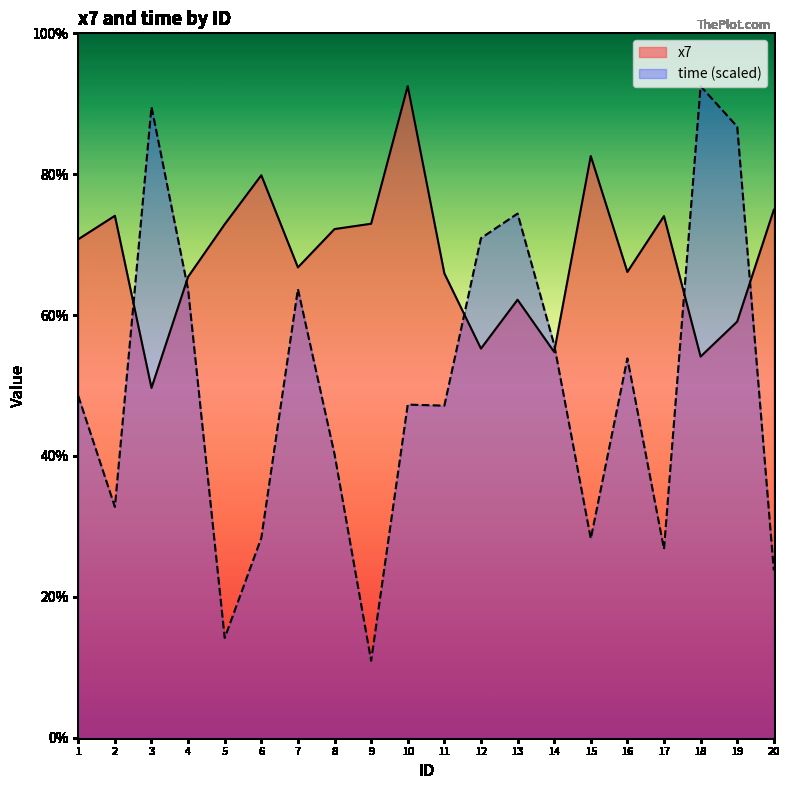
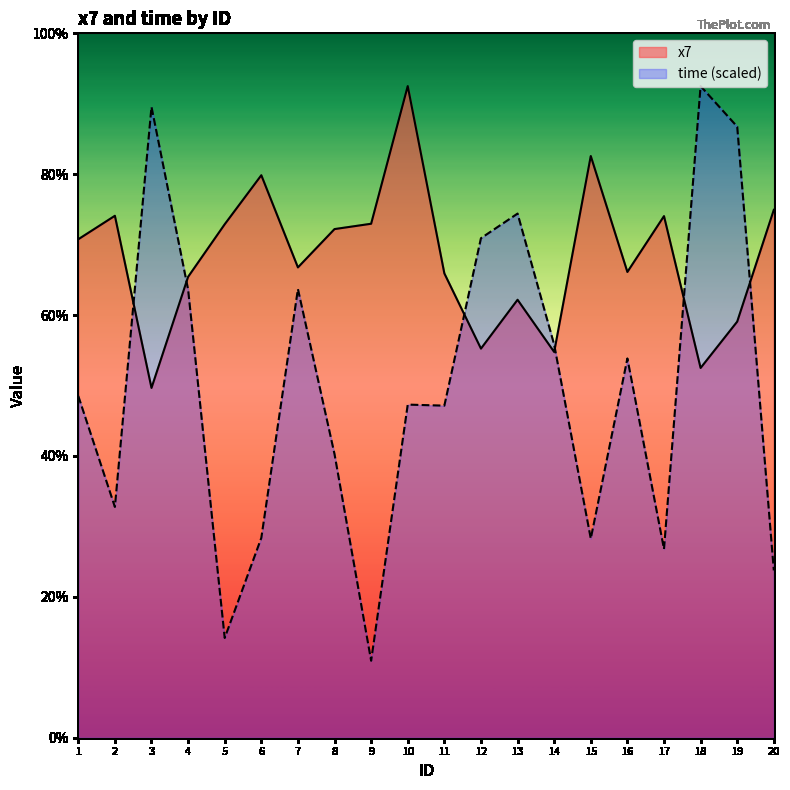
  {
    "x7": {
      "1": "71%",
      "2": "74%",
      "3": "50%",
      "4": "65%",
      "5": "73%",
      "6": "80%",
      "7": "67%",
      "9": "73%",
      "10": "93%",
      "11": "66%",
      "12": "55%",
      "13": "62%",
      "14": "55%",
      "15": "83%",
      "16": "66%",
      "17": "74%",
-     "18": "54%",
+     "18": "52%",
      "19": "59%",
      "20": "75%"
    },
    "time (scaled)": {
      "1": "49%",
      "2": "33%",
      "3": "90%",
      "4": "64%",
      "5": "14%",
      "6": "28%",
      "7": "64%",
      "9": "11%",
      "10": "47%",
      "11": "47%",
      "12": "71%",
      "13": "74%",
      "14": "56%",
      "15": "28%",
      "16": "54%",
      "17": "27%",
      "19": "87%",
      "20": "24%"
    }
  }
